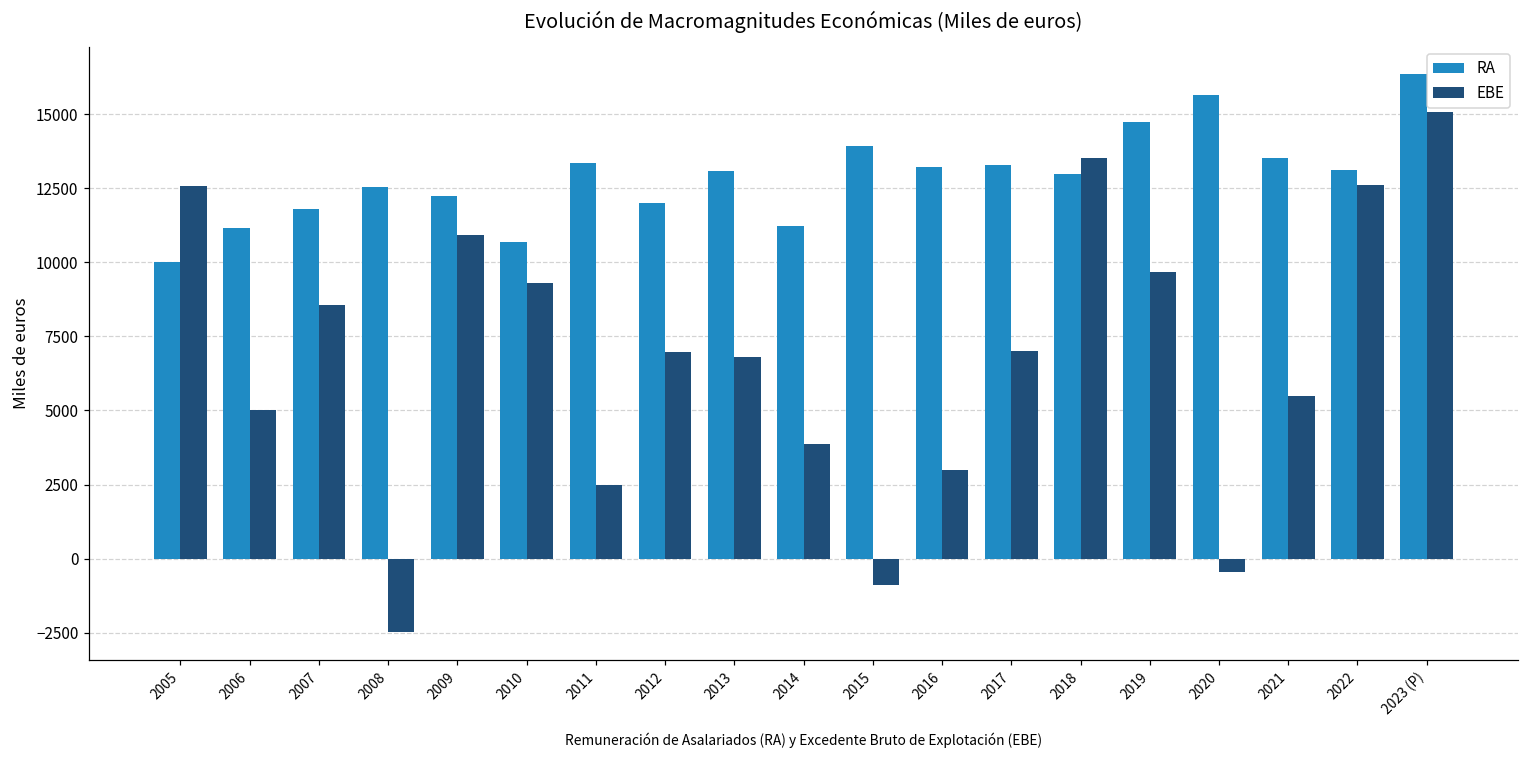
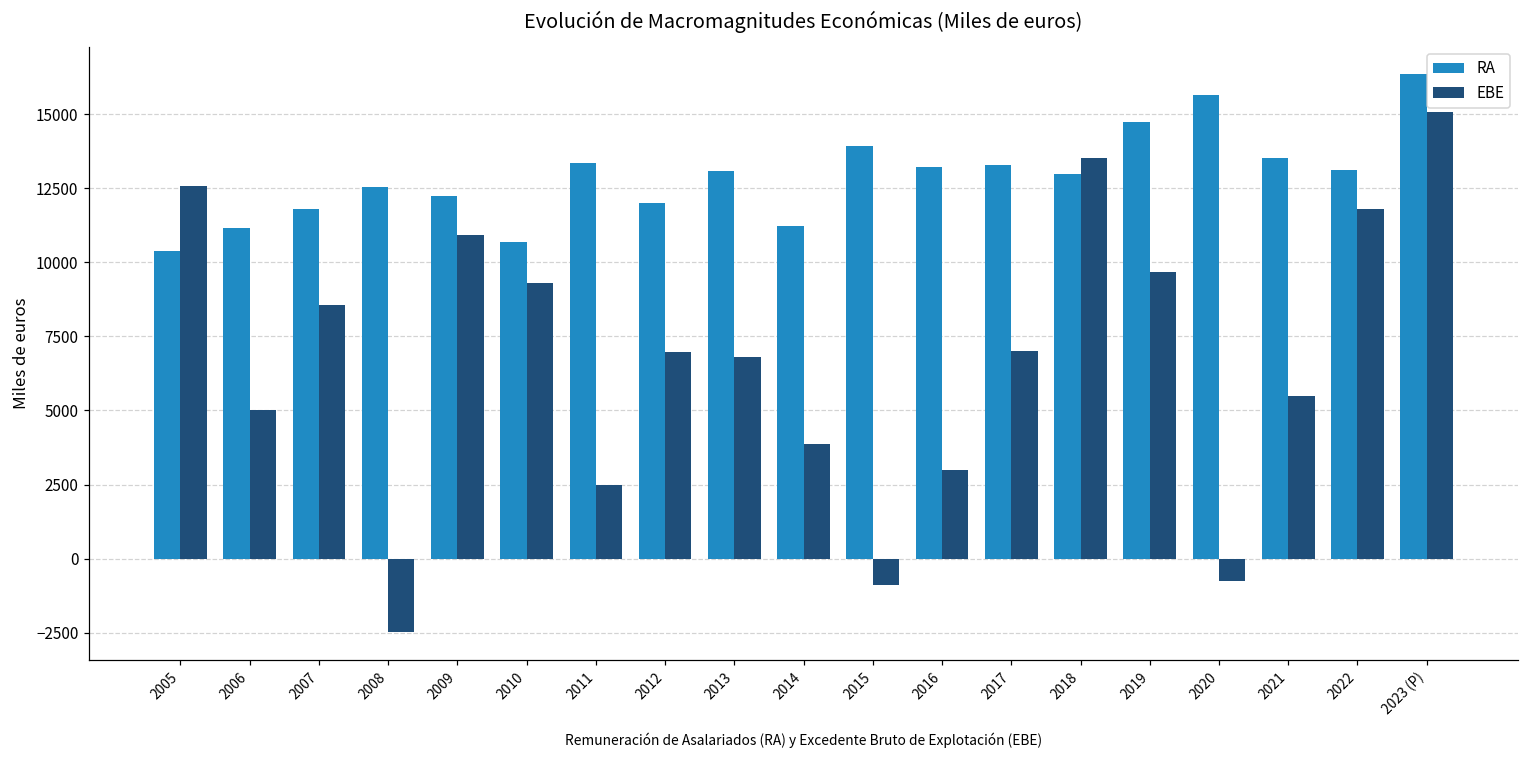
  {
    "RA": {
-     "2005": 10000,
+     "2005": 10400,
      "2006": 11100,
      "2007": 11800,
      "2008": 12600,
      "2009": 12200,
      "2010": 10700,
      "2011": 13400,
      "2012": 12000,
      "2013": 13100,
      "2014": 11200,
      "2015": 13900,
      "2016": 13200,
      "2017": 13300,
      "2018": 13000,
      "2019": 14800,
      "2020": 15600,
      "2021": 13500,
      "2022": 13100,
      "2023 (P)": 16300
    },
    "EBE": {
      "2005": 12600,
      "2006": 5000,
      "2007": 8600,
      "2008": -2500,
      "2009": 10900,
      "2010": 9300,
      "2011": 2500,
      "2012": 7000,
      "2013": 6800,
      "2014": 3900,
      "2015": -900,
      "2016": 3000,
      "2017": 7000,
      "2018": 13500,
      "2019": 9700,
-     "2020": -500,
+     "2020": -800,
      "2021": 5500,
-     "2022": 12600,
+     "2022": 11800,
      "2023 (P)": 15100
    }
  }
